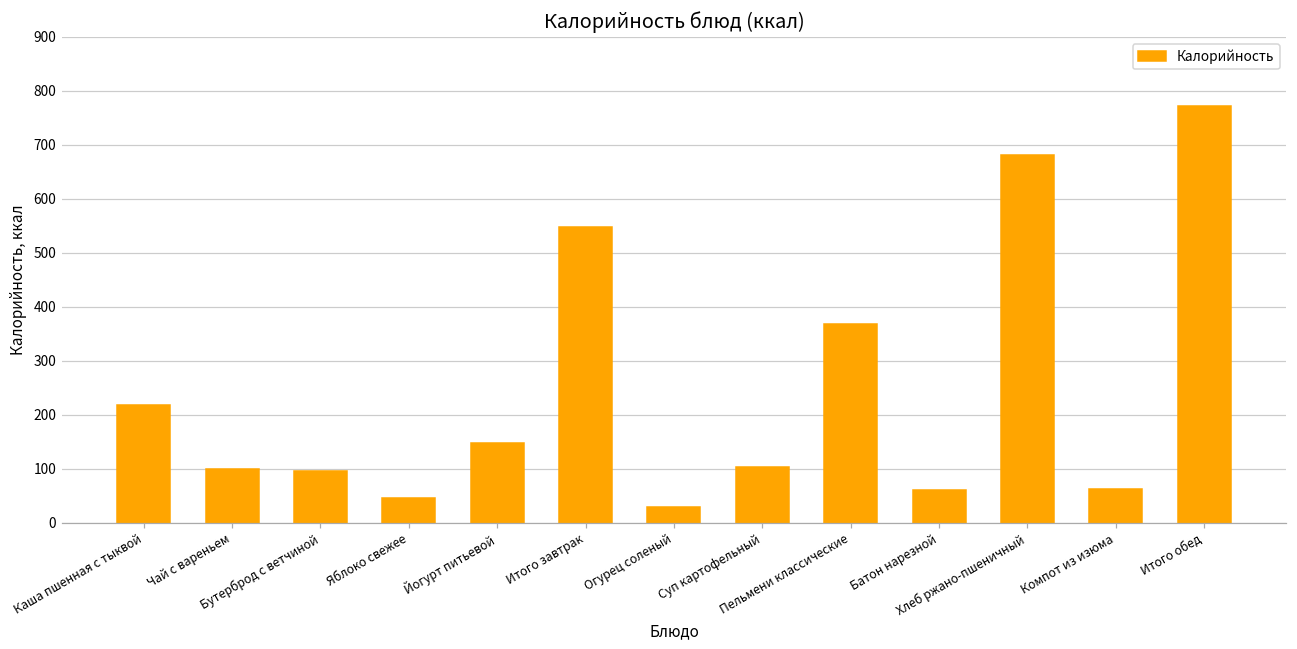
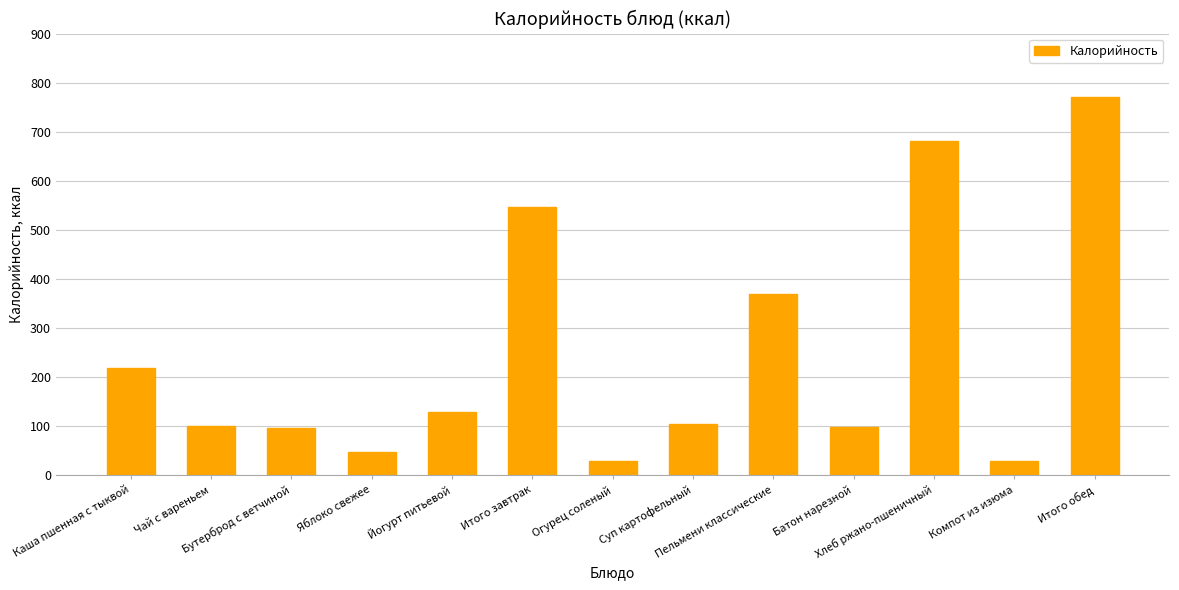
  {
    "Каша пшенная с тыквой": 220,
    "Чай с вареньем": 100,
    "Бутерброд с ветчиной": 100,
    "Яблоко свежее": 50,
-   "Йогурт питьевой": 150,
+   "Йогурт питьевой": 130,
    "Итого завтрак": 550,
    "Огурец соленый": 30,
    "Суп картофельный": 100,
    "Пельмени классические": 370,
-   "Батон нарезной": 60,
+   "Батон нарезной": 100,
    "Хлеб ржано-пшеничный": 680,
-   "Компот из изюма": 60,
+   "Компот из изюма": 30,
    "Итого обед": 770
  }
